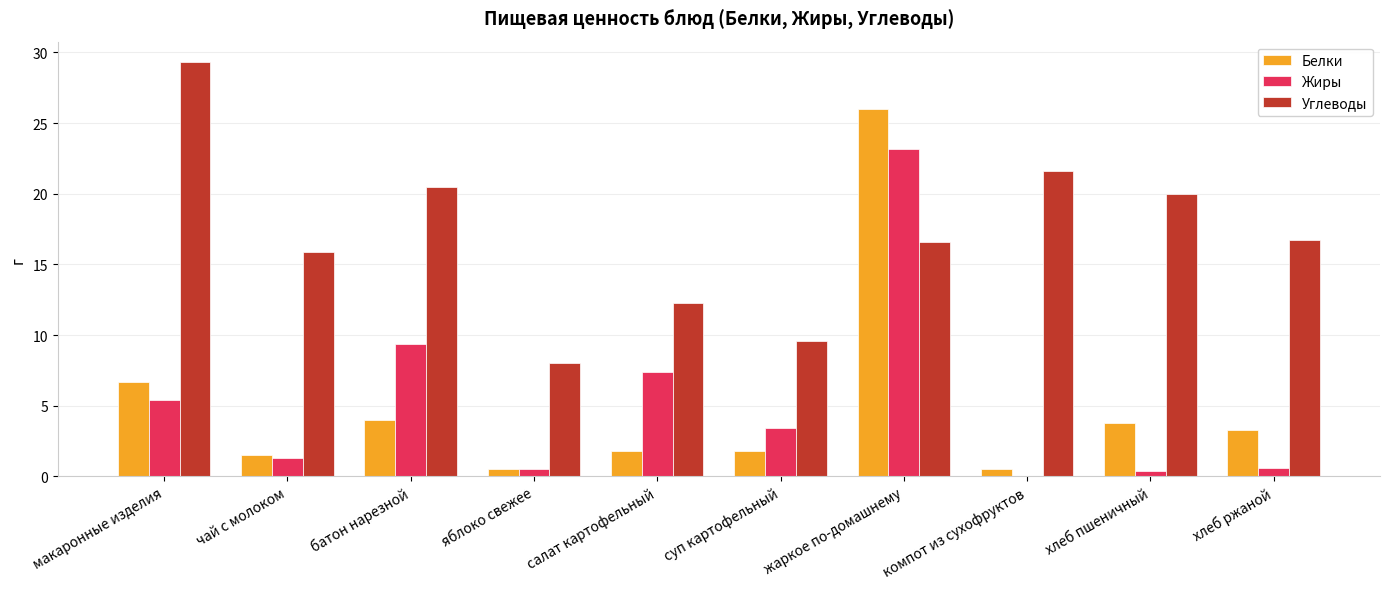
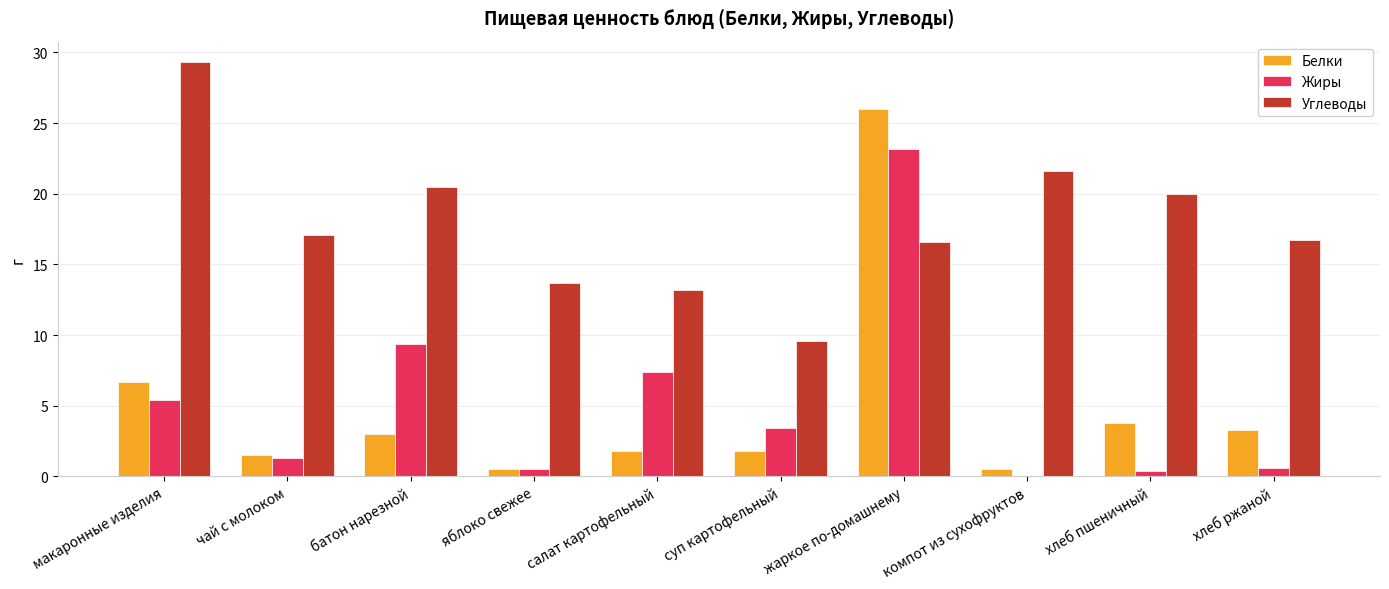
  {
    "Белки": {
      "макаронные изделия": 6.7,
      "чай с молоком": 1.5,
-     "батон нарезной": 4.0,
+     "батон нарезной": 3.0,
      "яблоко свежее": 0.5,
      "салат картофельный": 1.8,
      "суп картофельный": 1.8,
      "жаркое по-домашнему": 26.0,
      "компот из сухофруктов": 0.5,
      "хлеб пшеничный": 3.8,
      "хлеб ржаной": 3.3
    },
    "Жиры": {
      "макаронные изделия": 5.4,
      "чай с молоком": 1.3,
      "батон нарезной": 9.4,
      "яблоко свежее": 0.5,
      "салат картофельный": 7.4,
      "суп картофельный": 3.4,
      "жаркое по-домашнему": 23.2,
      "компот из сухофруктов": 0.0,
      "хлеб пшеничный": 0.4,
      "хлеб ржаной": 0.6
    },
    "Углеводы": {
      "макаронные изделия": 29.3,
-     "чай с молоком": 15.9,
+     "чай с молоком": 17.1,
      "батон нарезной": 20.5,
-     "яблоко свежее": 8.0,
-     "салат картофельный": 12.3,
+     "яблоко свежее": 13.7,
+     "салат картофельный": 13.2,
      "суп картофельный": 9.6,
      "жаркое по-домашнему": 16.6,
      "компот из сухофруктов": 21.6,
      "хлеб пшеничный": 20.0,
      "хлеб ржаной": 16.7
    }
  }
